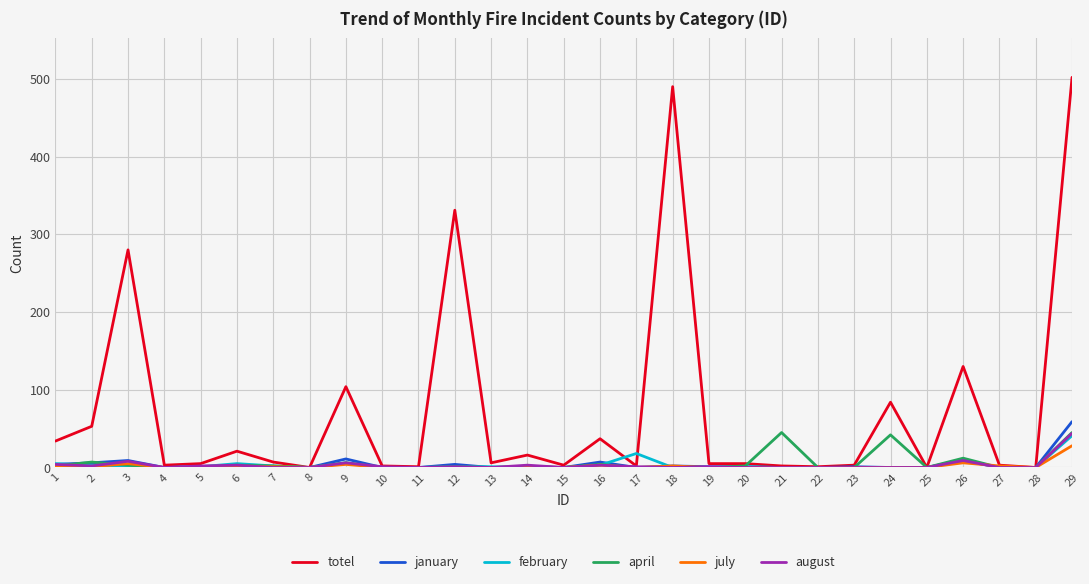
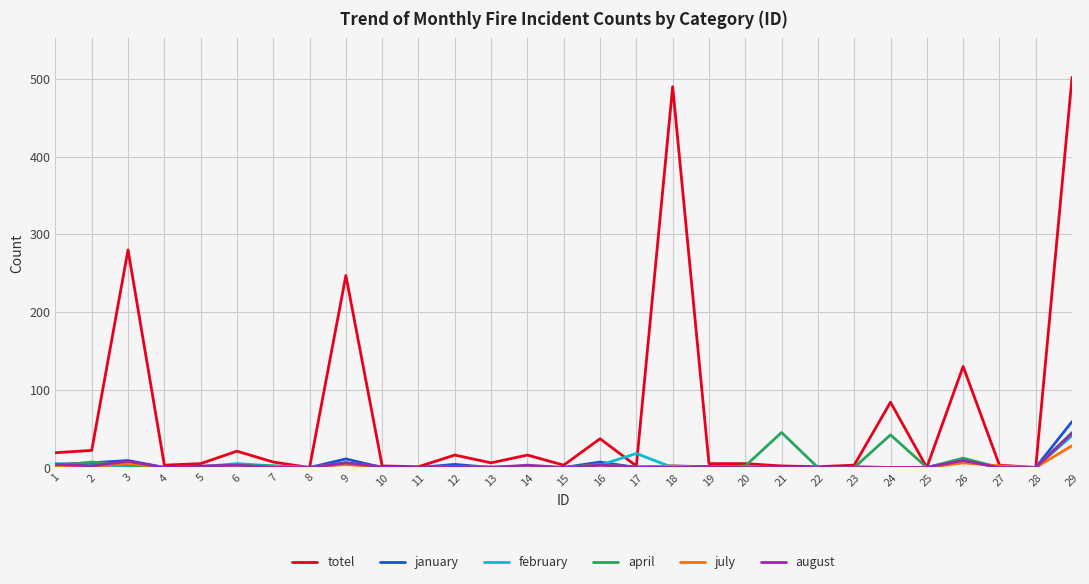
  {
    "totel": {
-     "1": 30,
-     "2": 50,
+     "1": 20,
+     "2": 20,
      "3": 280,
      "6": 20,
      "7": 10,
-     "9": 100,
-     "12": 330,
+     "9": 250,
+     "12": 20,
      "13": 10,
      "14": 20,
      "16": 40,
      "18": 490,
      "19": 10,
      "24": 80,
      "26": 130,
      "29": 500
    },
    "january": {
      "9": 10,
      "29": 60
    },
    "february": {
      "17": 20
    },
    "april": {
      "21": 50,
      "24": 40
    },
    "july": {
      "29": 30
    }
  }
